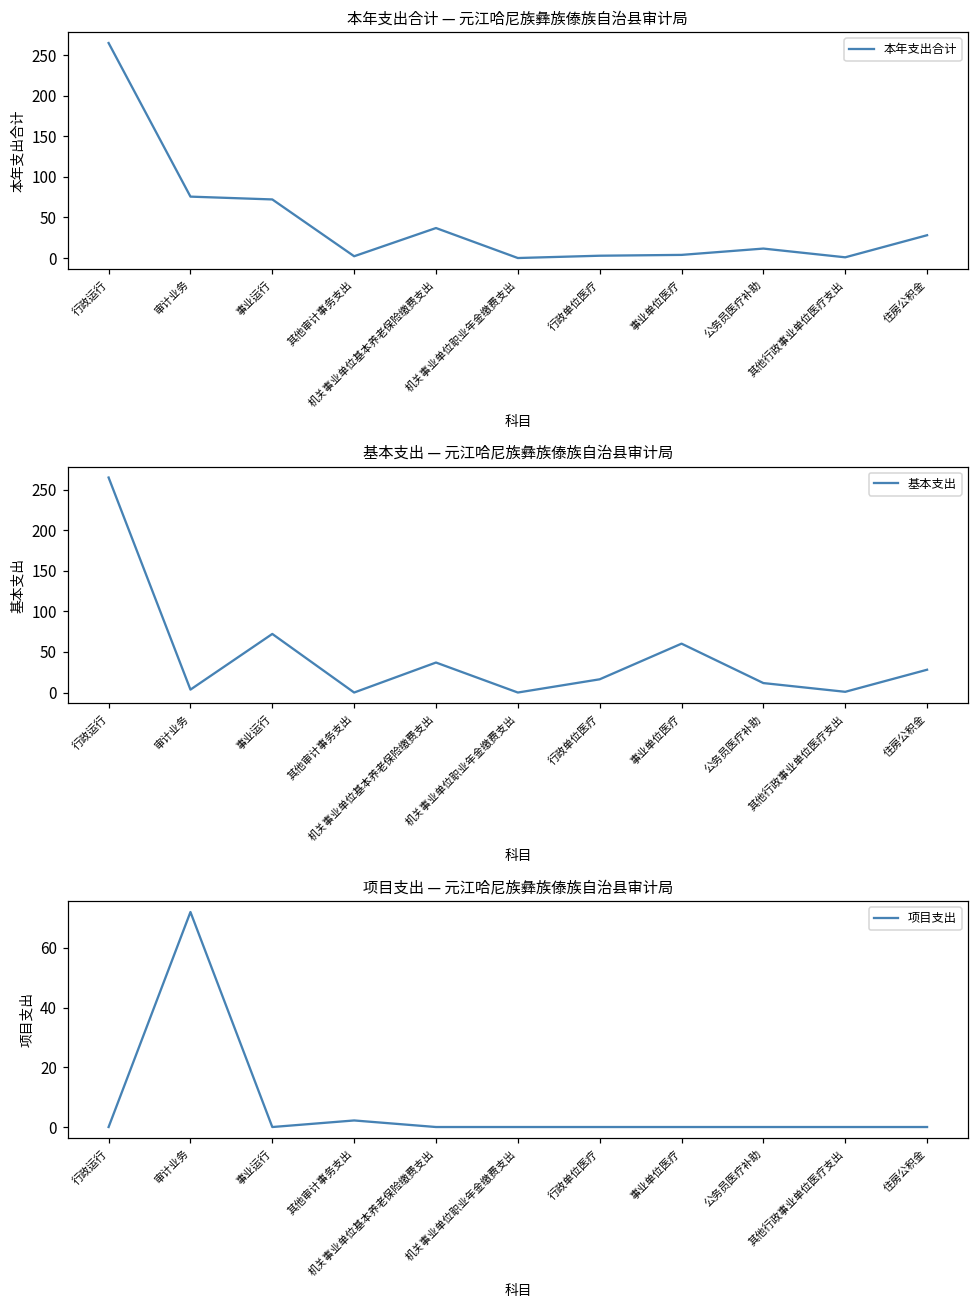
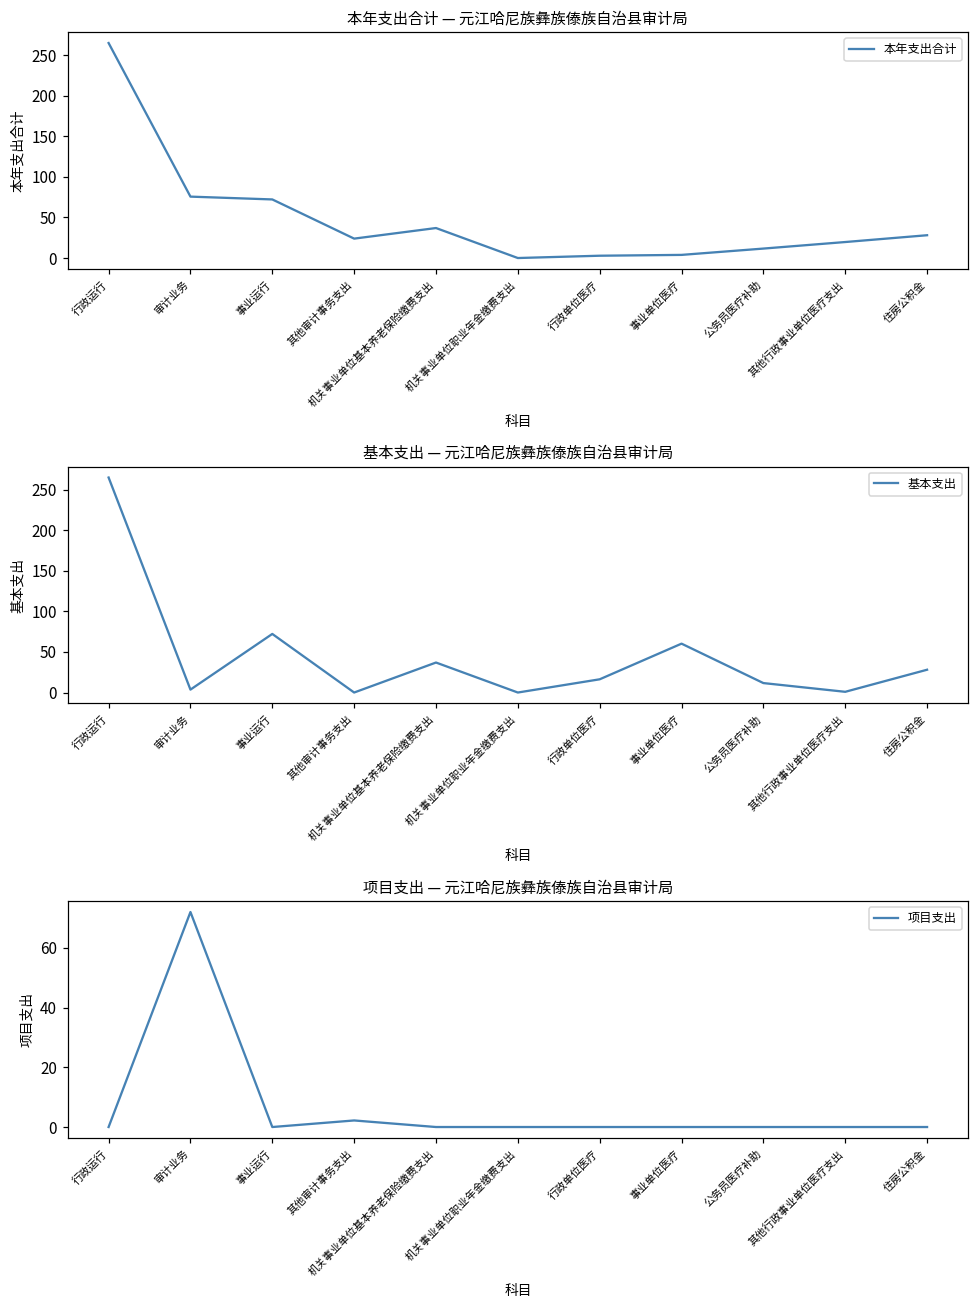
  {
    "本年支出合计 — 元江哈尼族彝族傣族自治县审计局": {
      "行政运行": 260,
      "审计业务": 80,
      "事业运行": 70,
-     "其他审计事务支出": 0,
+     "其他审计事务支出": 20,
      "机关事业单位基本养老保险缴费支出": 40,
      "机关事业单位职业年金缴费支出": 0,
      "行政单位医疗": 0,
      "事业单位医疗": 0,
      "公务员医疗补助": 10,
-     "其他行政事业单位医疗支出": 0,
+     "其他行政事业单位医疗支出": 20,
      "住房公积金": 30
    },
    "基本支出 — 元江哈尼族彝族傣族自治县审计局": {
      "行政运行": 260,
      "审计业务": 0,
      "事业运行": 70,
      "其他审计事务支出": 0,
      "机关事业单位基本养老保险缴费支出": 40,
      "机关事业单位职业年金缴费支出": 0,
      "行政单位医疗": 20,
      "事业单位医疗": 60,
      "公务员医疗补助": 10,
      "其他行政事业单位医疗支出": 0,
      "住房公积金": 30
    },
    "项目支出 — 元江哈尼族彝族傣族自治县审计局": {
      "行政运行": 0,
      "审计业务": 72,
      "事业运行": 0,
      "其他审计事务支出": 2,
      "机关事业单位基本养老保险缴费支出": 0,
      "机关事业单位职业年金缴费支出": 0,
      "行政单位医疗": 0,
      "事业单位医疗": 0,
      "公务员医疗补助": 0,
      "其他行政事业单位医疗支出": 0,
      "住房公积金": 0
    }
  }
